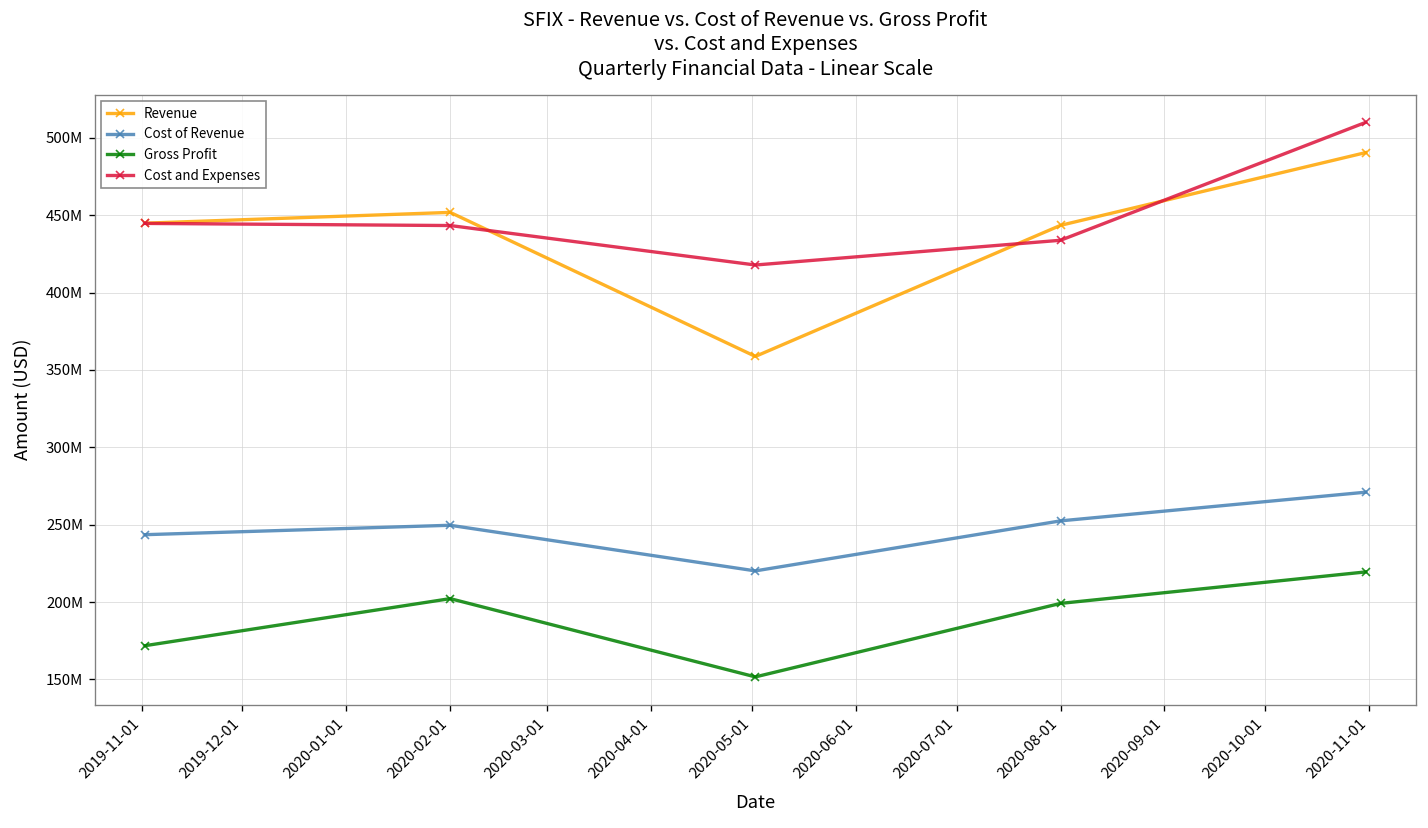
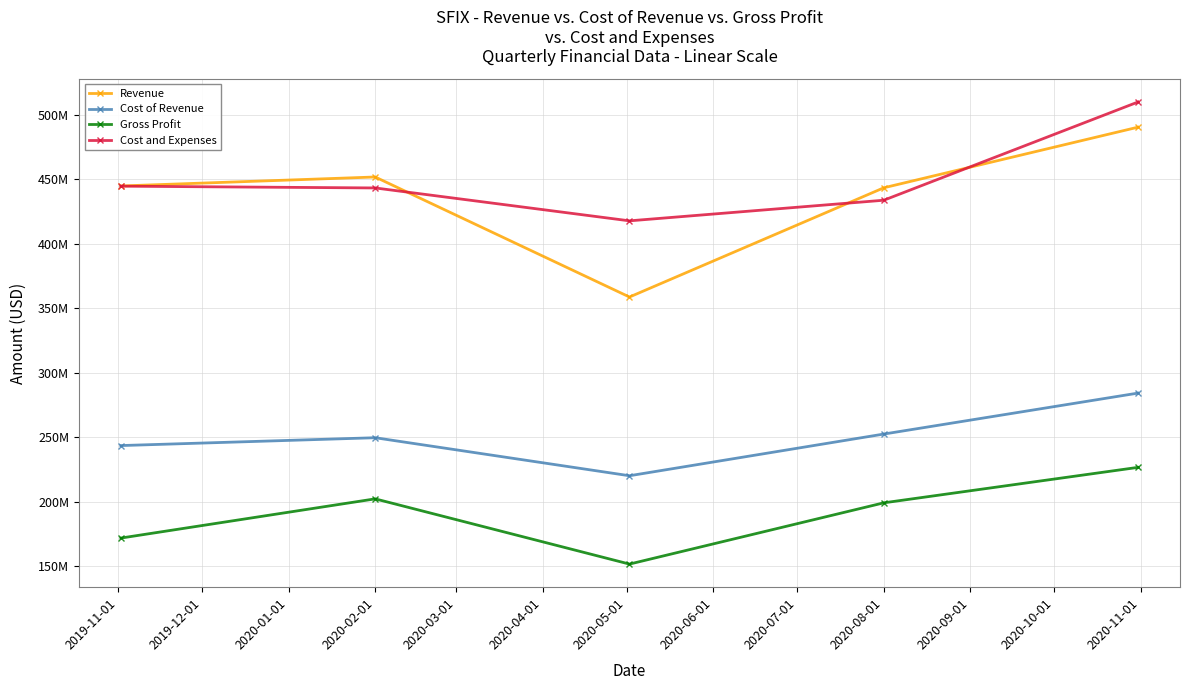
  {
    "Revenue": {
      "2020-02-01": 452000000,
      "2020-05-01": 359000000,
      "2020-08-01": 443000000,
      "2020-11-01": 490000000
    },
    "Cost of Revenue": {
      "2019-11-01": 244000000,
      "2020-02-01": 250000000,
      "2020-05-01": 220000000,
      "2020-08-01": 252000000,
-     "2020-11-01": 271000000
+     "2020-11-01": 284000000
    },
    "Gross Profit": {
      "2019-11-01": 172000000,
      "2020-02-01": 202000000,
      "2020-05-01": 152000000,
      "2020-08-01": 199000000,
-     "2020-11-01": 219000000
+     "2020-11-01": 227000000
    },
    "Cost and Expenses": {
      "2020-02-01": 443000000,
      "2020-05-01": 418000000,
      "2020-08-01": 434000000,
      "2020-11-01": 510000000
    }
  }
